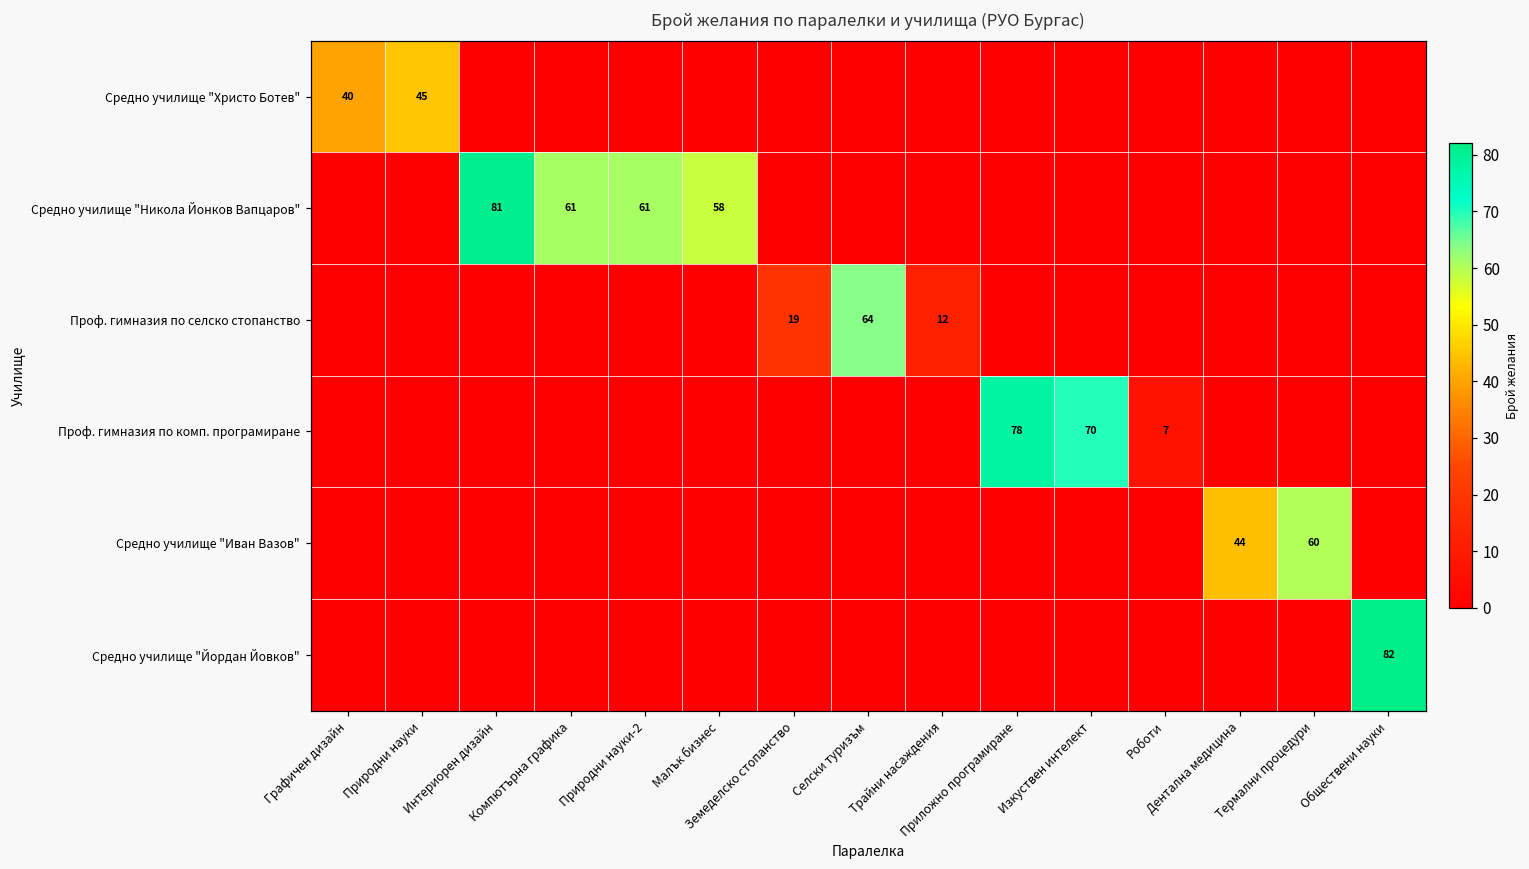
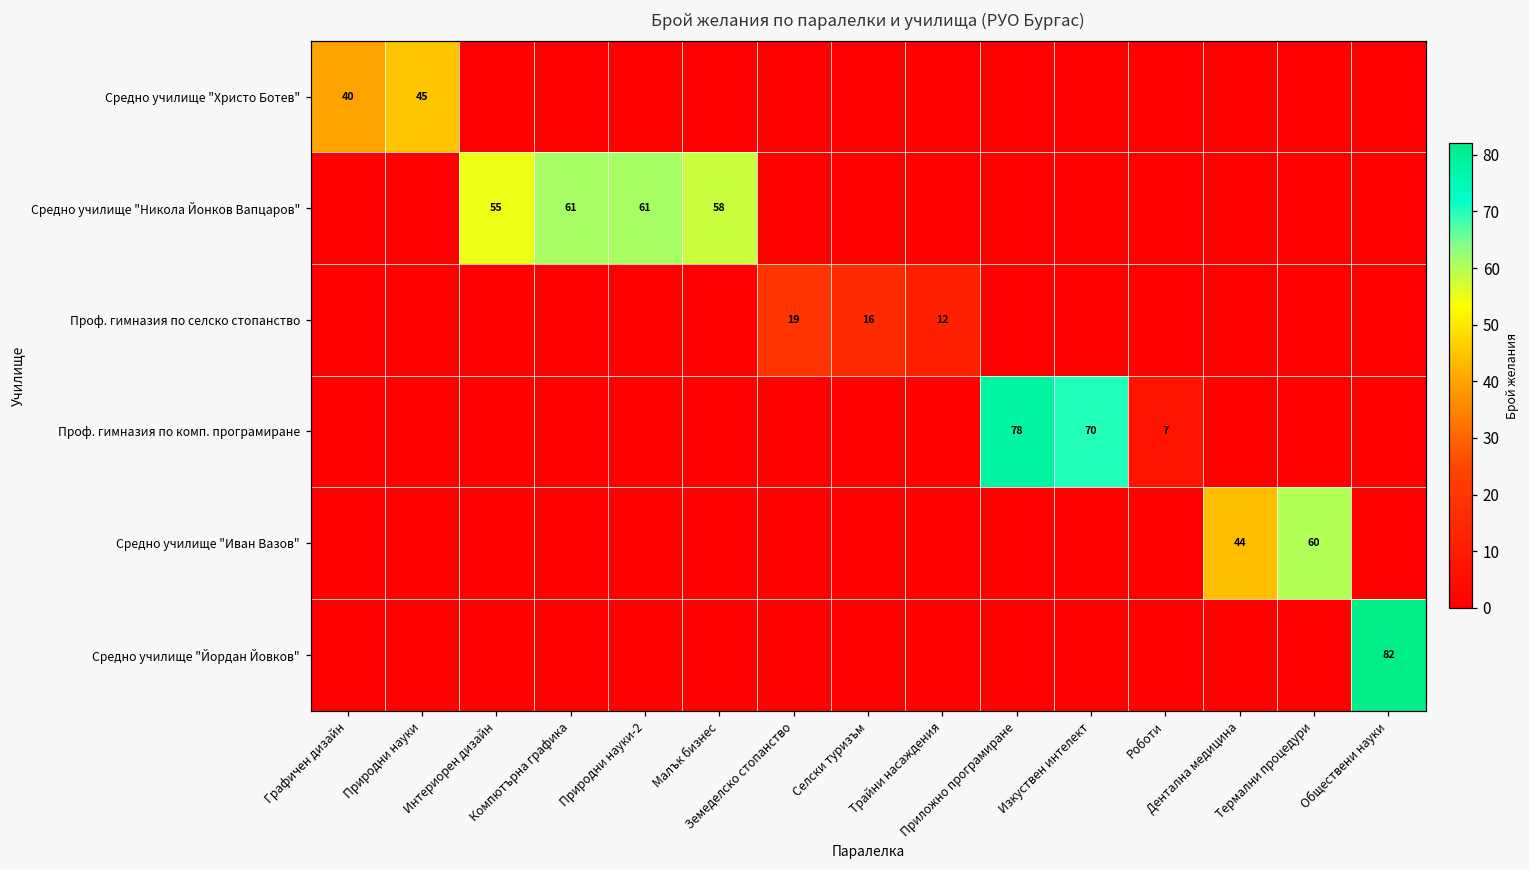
  {
    "Средно училище \"Христо Ботев\"": {
      "Графичен дизайн": 40,
      "Природни науки": 45
    },
    "Средно училище \"Никола Йонков Вапцаров\"": {
-     "Интериорен дизайн": 81,
+     "Интериорен дизайн": 55,
      "Компютърна графика": 61,
      "Природни науки-2": 61,
      "Малък бизнес": 58
    },
    "Проф. гимназия по селско стопанство": {
      "Земеделско стопанство": 19,
-     "Селски туризъм": 64,
+     "Селски туризъм": 16,
      "Трайни насаждения": 12
    },
    "Проф. гимназия по комп. програмиране": {
      "Приложно програмиране": 78,
      "Изкуствен интелект": 70,
      "Роботи": 7
    },
    "Средно училище \"Иван Вазов\"": {
      "Дентална медицина": 44,
      "Термални процедури": 60
    },
    "Средно училище \"Йордан Йовков\"": {
      "Обществени науки": 82
    }
  }
